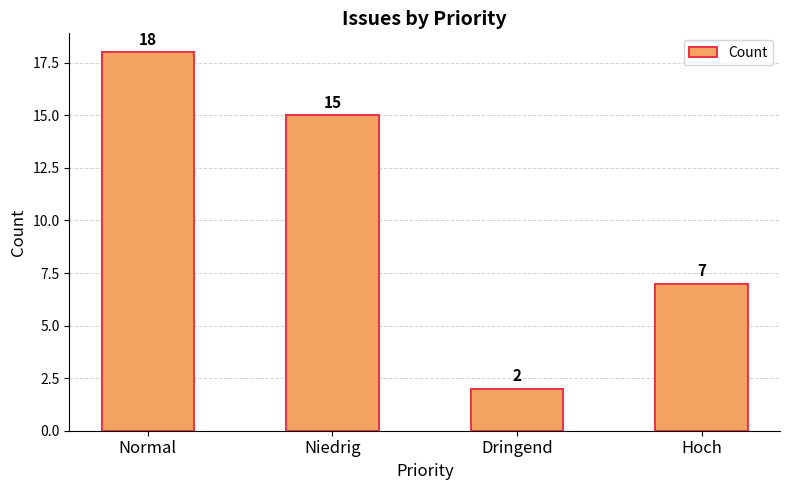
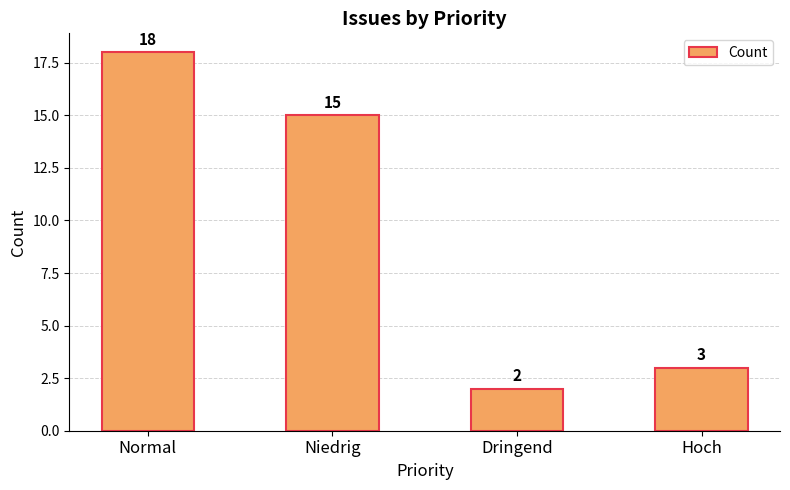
  {
    "Normal": 18,
    "Niedrig": 15,
    "Dringend": 2,
-   "Hoch": 7
+   "Hoch": 3
  }
